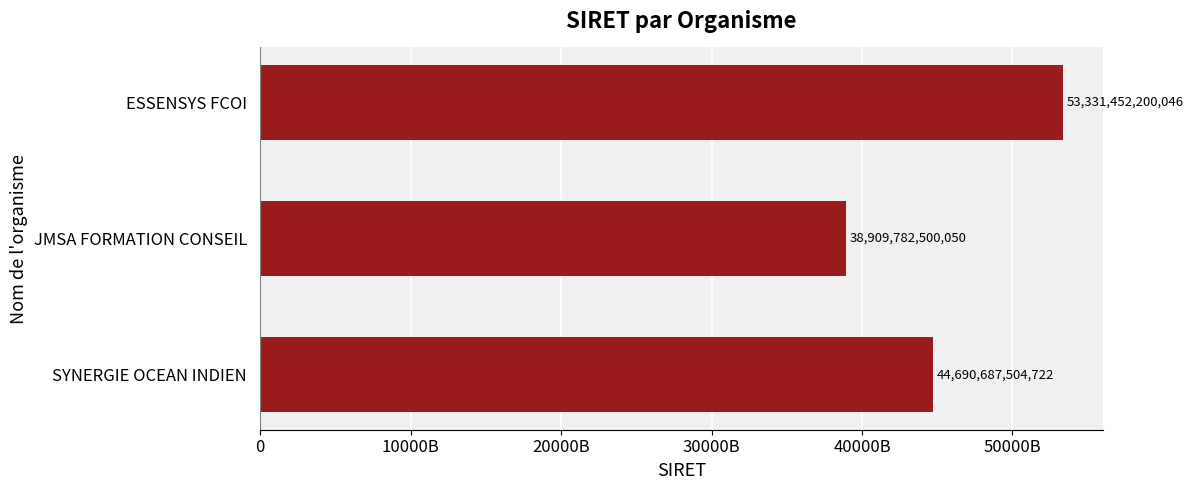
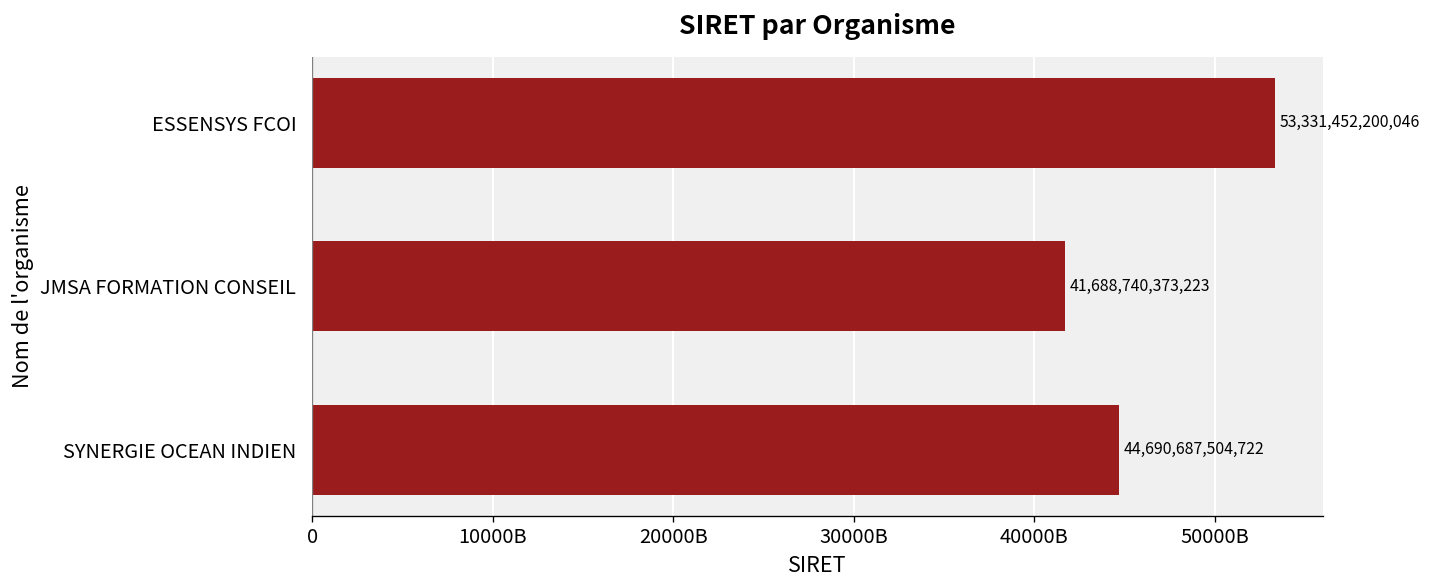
  {
    "ESSENSYS FCOI": "53,331,452,200,046",
-   "JMSA FORMATION CONSEIL": "38,909,782,500,050",
+   "JMSA FORMATION CONSEIL": "41,688,740,373,223",
    "SYNERGIE OCEAN INDIEN": "44,690,687,504,722"
  }
